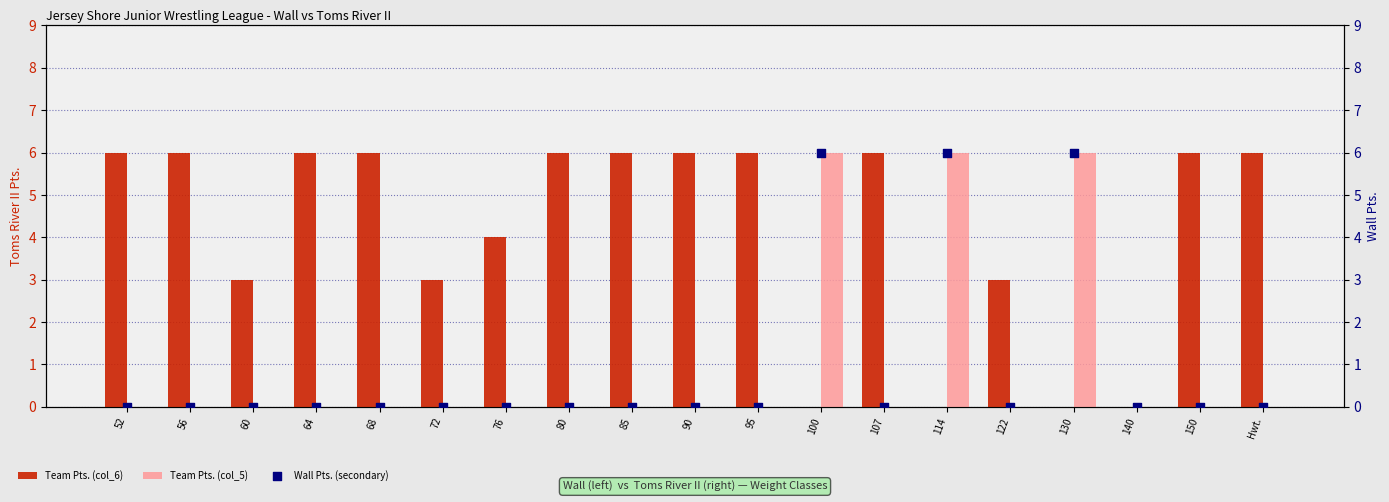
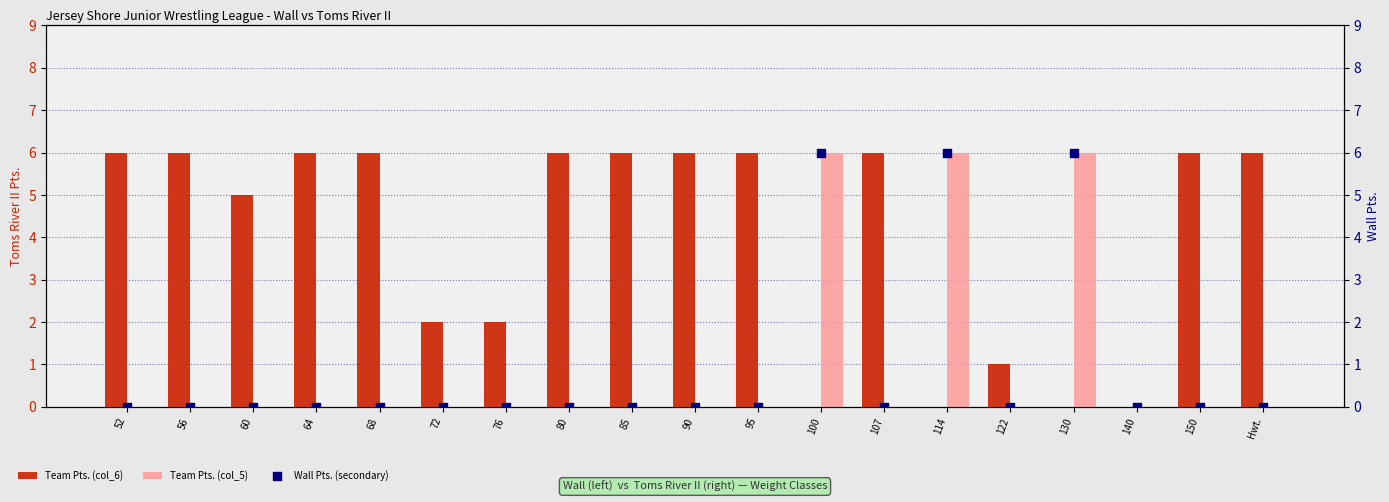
  {
    "Team Pts. (col_6)": {
      "52": 6,
      "56": 6,
-     "60": 3,
+     "60": 5,
      "64": 6,
      "68": 6,
-     "72": 3,
-     "76": 4,
+     "72": 2,
+     "76": 2,
      "80": 6,
      "85": 6,
      "90": 6,
      "95": 6,
      "100": 0,
      "107": 6,
      "114": 0,
-     "122": 3,
+     "122": 1,
      "130": 0,
      "140": 0,
      "150": 6,
      "Hwt.": 6
    },
    "Team Pts. (col_5)": {
      "52": 0,
      "56": 0,
      "60": 0,
      "64": 0,
      "68": 0,
      "72": 0,
      "76": 0,
      "80": 0,
      "85": 0,
      "90": 0,
      "95": 0,
      "100": 6,
      "107": 0,
      "114": 6,
      "122": 0,
      "130": 6,
      "140": 0,
      "150": 0,
      "Hwt.": 0
    }
  }
